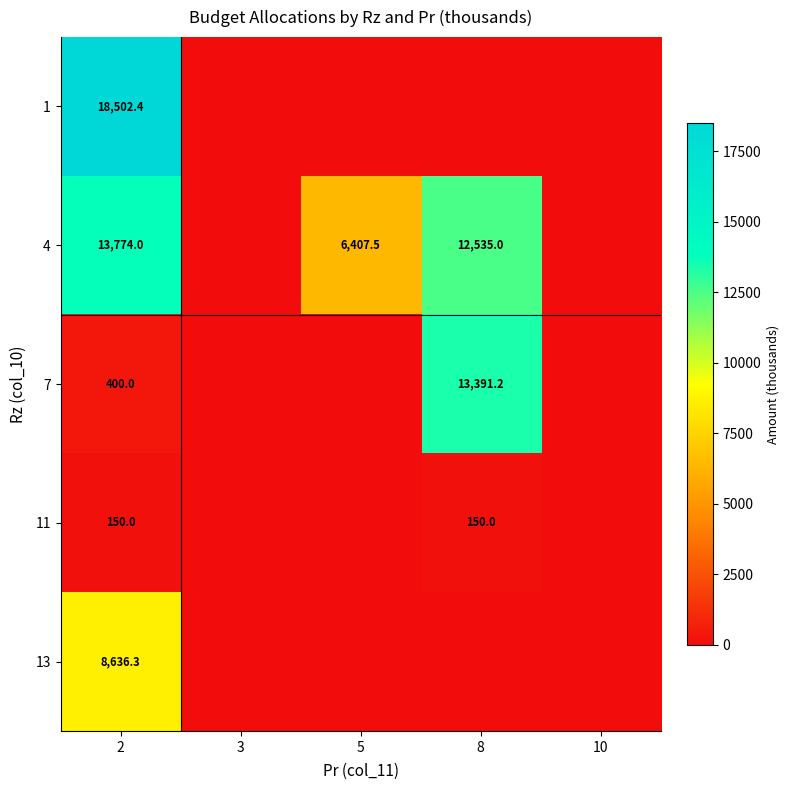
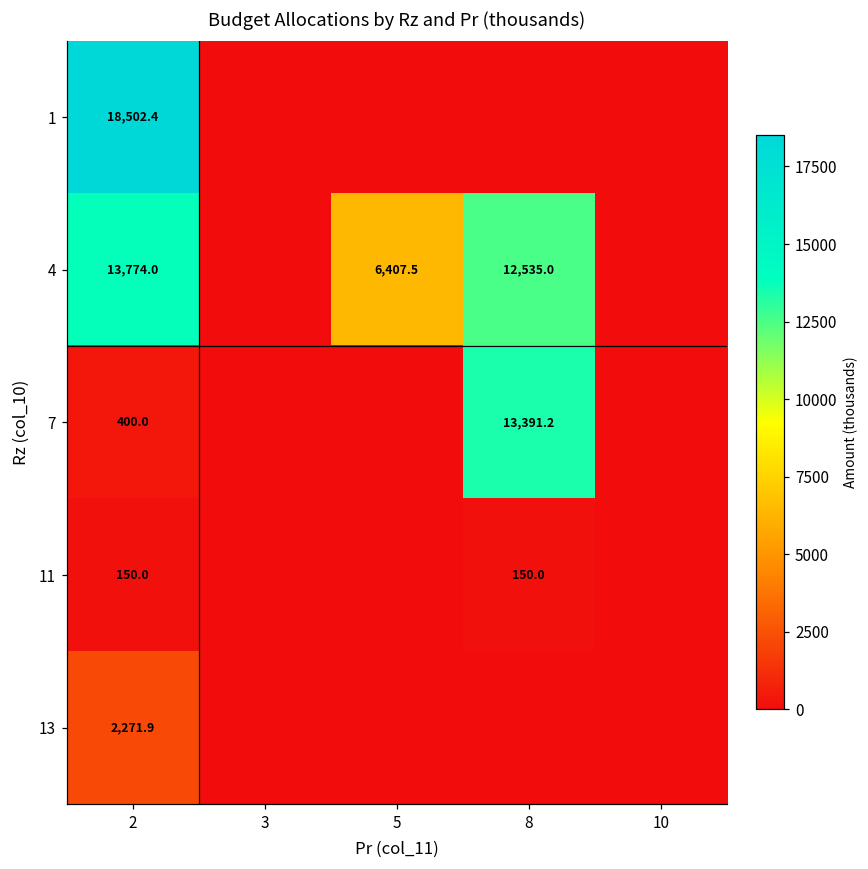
  {
    "1": {
      "2": "18,502.4"
    },
    "4": {
      "2": "13,774.0",
      "5": "6,407.5",
      "8": "12,535.0"
    },
    "7": {
      "2": "400.0",
      "8": "13,391.2"
    },
    "11": {
      "2": "150.0",
      "8": "150.0"
    },
    "13": {
-     "2": "8,636.3"
+     "2": "2,271.9"
    }
  }
